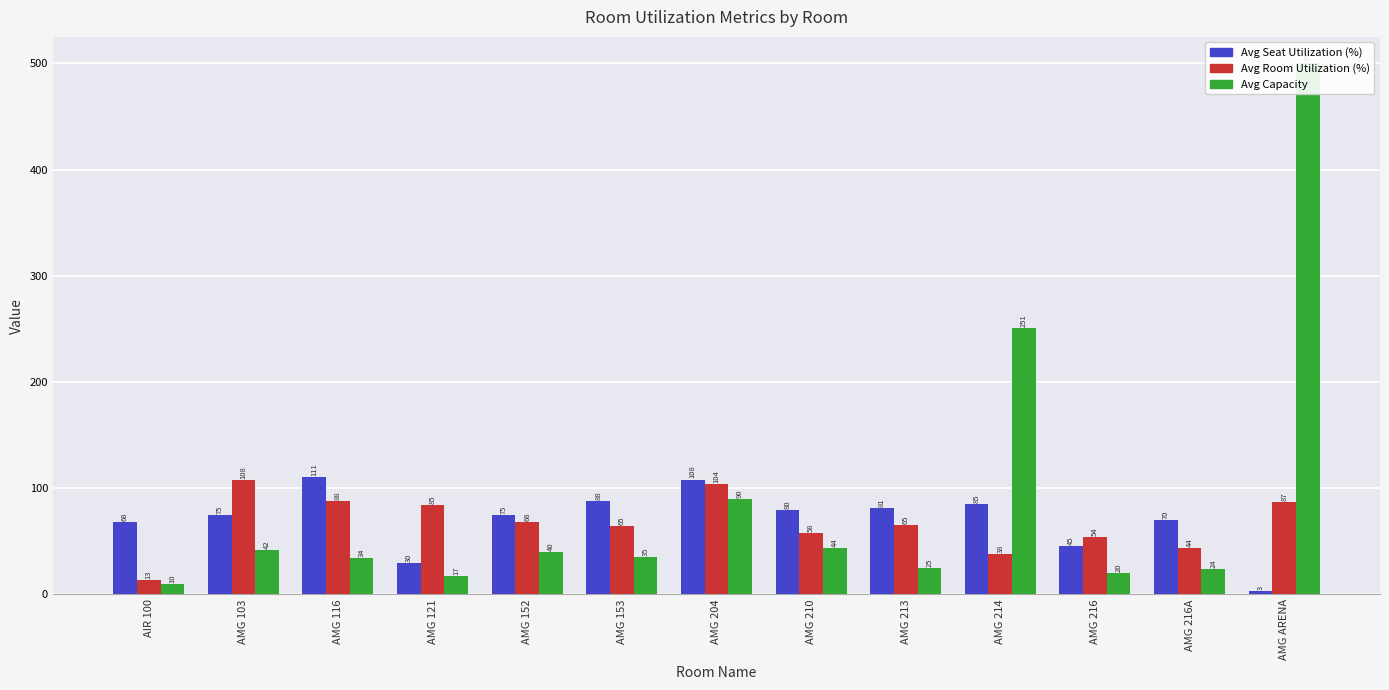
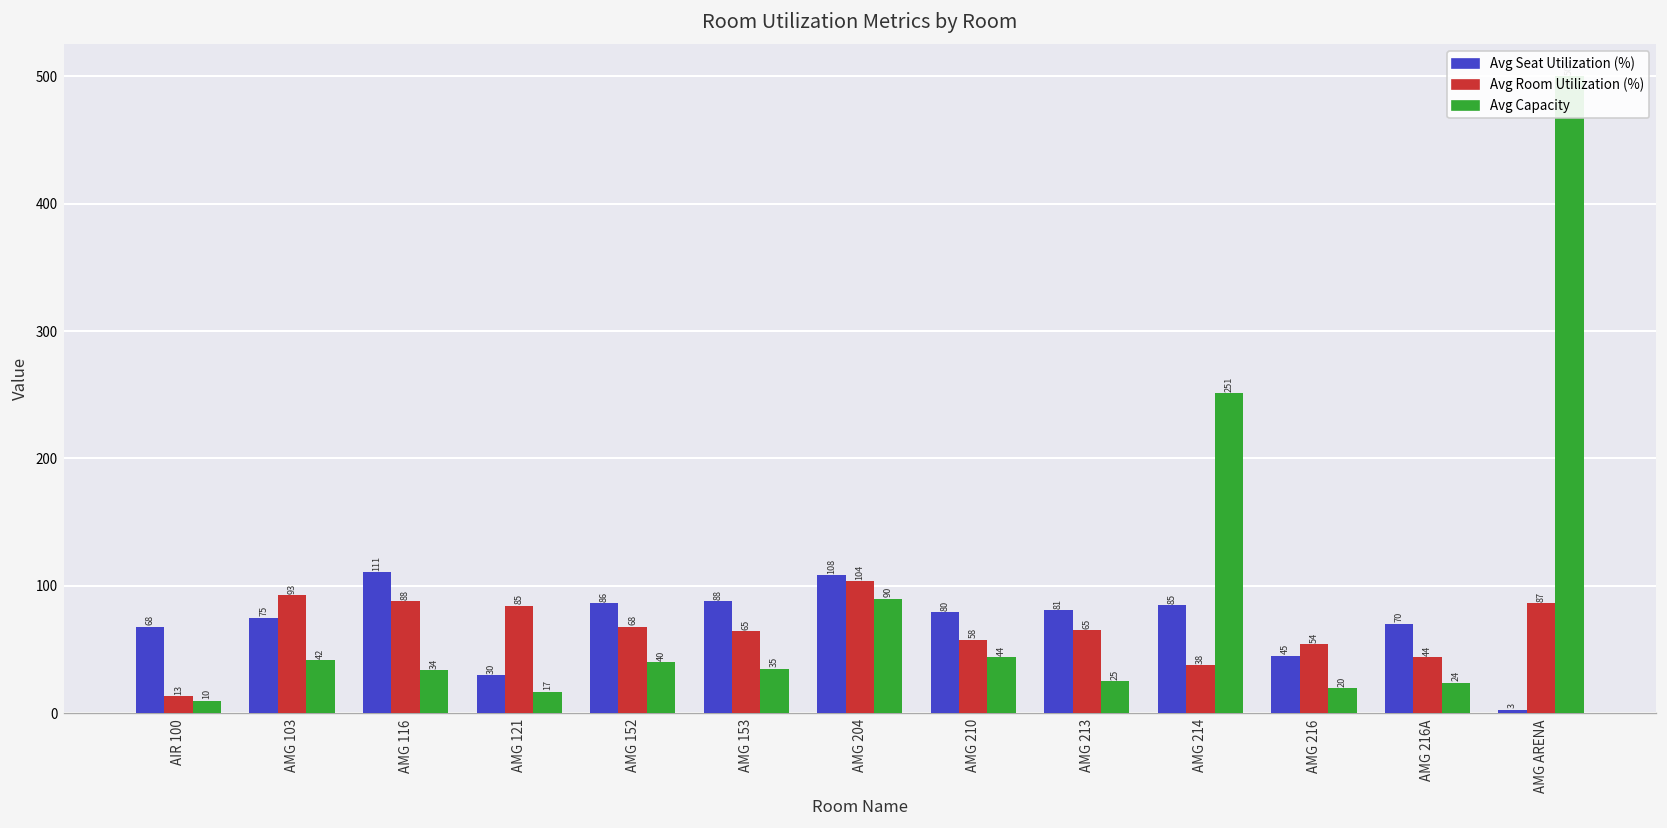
  {
    "Avg Seat Utilization (%)": {
      "AIR 100": 68,
      "AMG 103": 75,
      "AMG 116": 111,
      "AMG 121": 30,
-     "AMG 152": 75,
+     "AMG 152": 86,
      "AMG 153": 88,
      "AMG 204": 108,
      "AMG 210": 80,
      "AMG 213": 81,
      "AMG 214": 85,
      "AMG 216": 45,
      "AMG 216A": 70,
      "AMG ARENA": 3
    },
    "Avg Room Utilization (%)": {
      "AIR 100": 13,
-     "AMG 103": 108,
+     "AMG 103": 93,
      "AMG 116": 88,
      "AMG 121": 85,
      "AMG 152": 68,
      "AMG 153": 65,
      "AMG 204": 104,
      "AMG 210": 58,
      "AMG 213": 65,
      "AMG 214": 38,
      "AMG 216": 54,
      "AMG 216A": 44,
      "AMG ARENA": 87
    },
    "Avg Capacity": {
      "AIR 100": 10,
      "AMG 103": 42,
      "AMG 116": 34,
      "AMG 121": 17,
      "AMG 152": 40,
      "AMG 153": 35,
      "AMG 204": 90,
      "AMG 210": 44,
      "AMG 213": 25,
      "AMG 214": 251,
      "AMG 216": 20,
      "AMG 216A": 24
    }
  }
